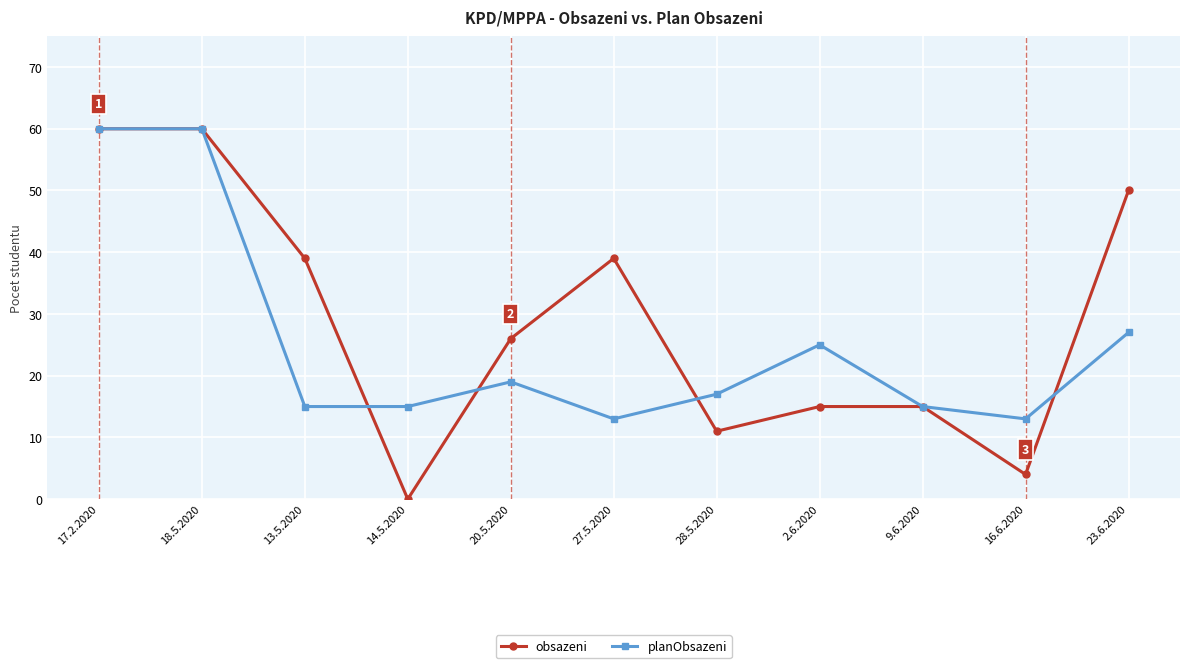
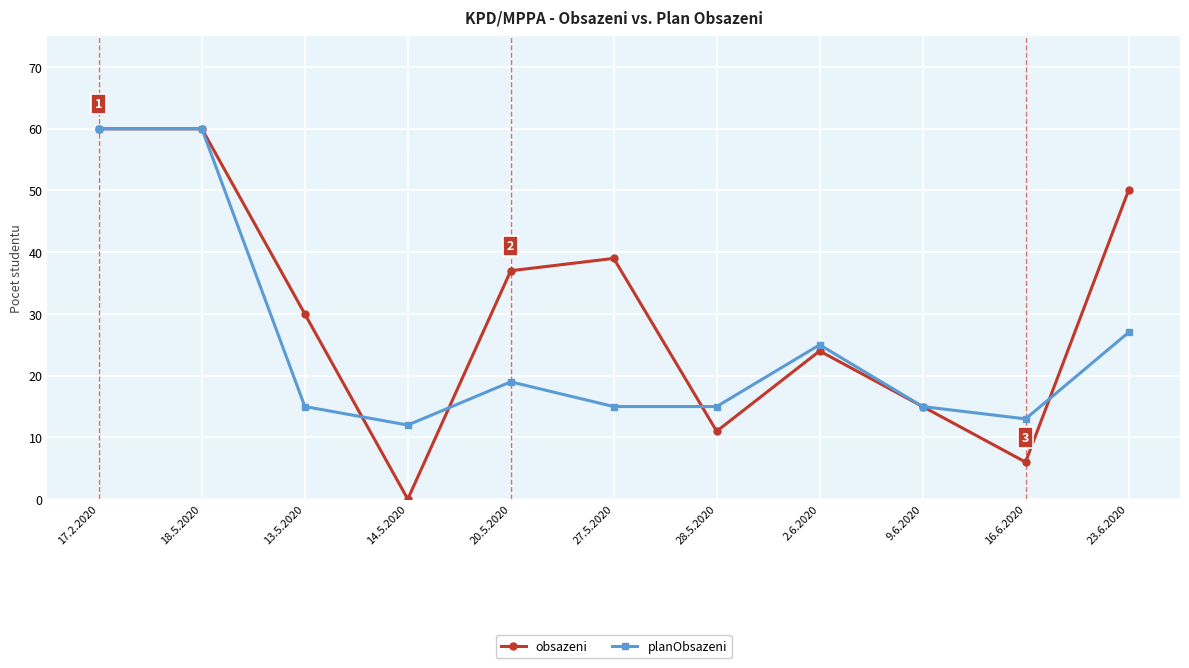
  {
    "obsazeni": {
-     "13.5.2020": 39,
+     "13.5.2020": 30,
      "14.5.2020": 0,
-     "20.5.2020": 26,
+     "20.5.2020": 37,
      "27.5.2020": 39,
      "28.5.2020": 11,
-     "2.6.2020": 15,
-     "16.6.2020": 4,
+     "2.6.2020": 24,
+     "16.6.2020": 6,
      "23.6.2020": 50
    },
    "planObsazeni": {
      "13.5.2020": 15,
-     "14.5.2020": 15,
+     "14.5.2020": 12,
      "20.5.2020": 19,
-     "27.5.2020": 13,
-     "28.5.2020": 17,
+     "27.5.2020": 15,
+     "28.5.2020": 15,
      "2.6.2020": 25,
      "16.6.2020": 13,
      "23.6.2020": 27
    }
  }
